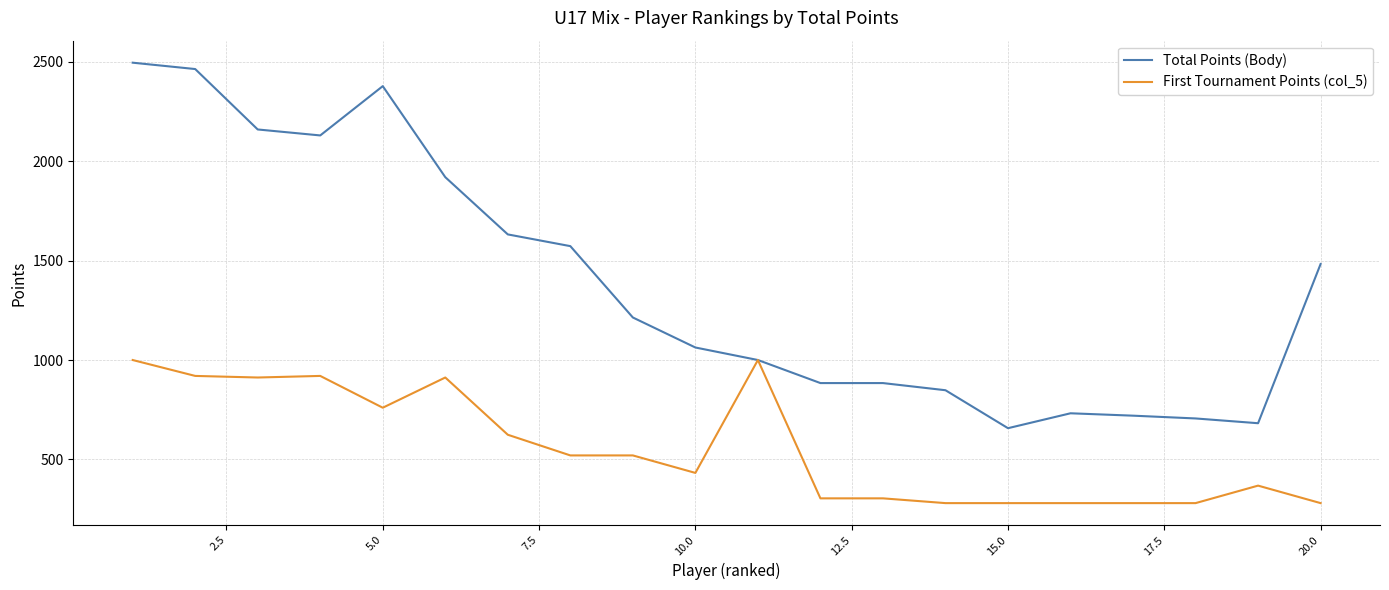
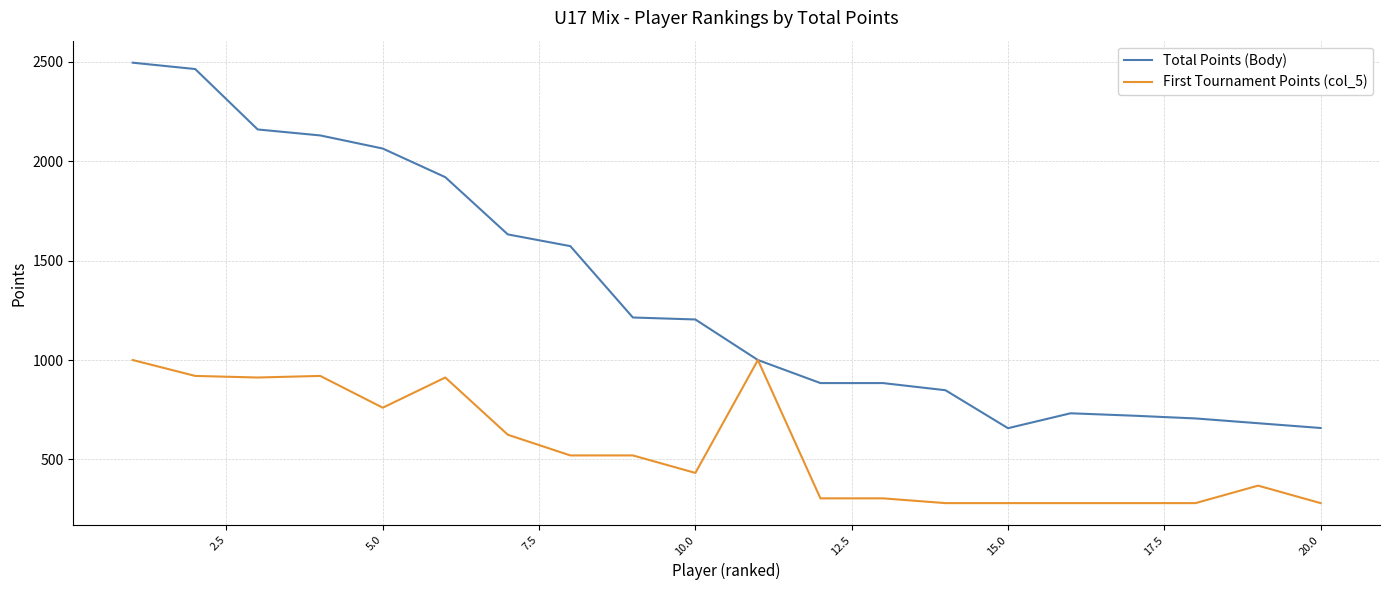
  {
    "Total Points (Body)": {
-     "5.0": 2380,
-     "10.0": 1060,
+     "5.0": 2060,
+     "10.0": 1200,
      "15.0": 660,
-     "20.0": 1480
+     "20.0": 660
    },
    "First Tournament Points (col_5)": {
      "5.0": 760,
      "10.0": 430,
      "15.0": 280,
      "20.0": 280
    }
  }
